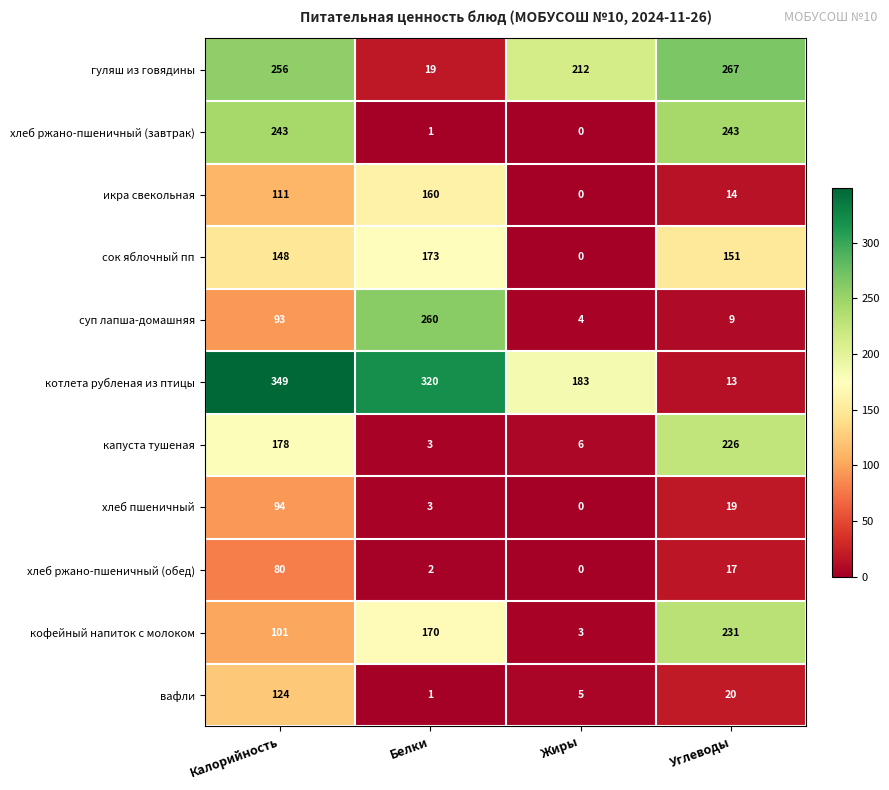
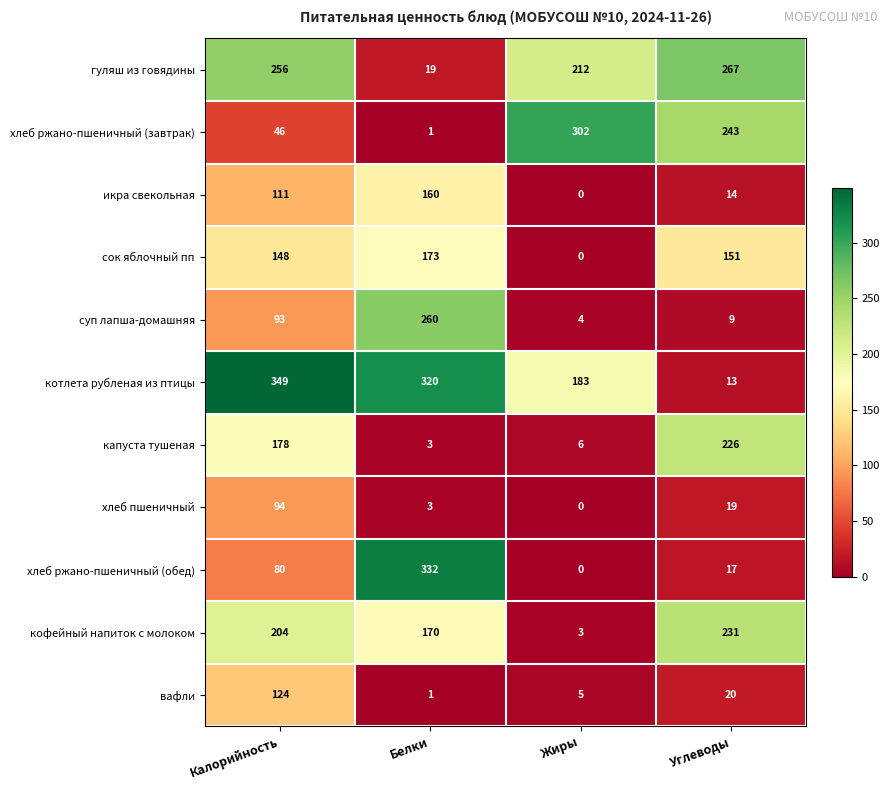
  {
    "гуляш из говядины": {
      "Калорийность": 256,
      "Белки": 19,
      "Жиры": 212,
      "Углеводы": 267
    },
    "хлеб ржано-пшеничный (завтрак)": {
-     "Калорийность": 243,
+     "Калорийность": 46,
      "Белки": 1,
-     "Жиры": 0,
+     "Жиры": 302,
      "Углеводы": 243
    },
    "икра свекольная": {
      "Калорийность": 111,
      "Белки": 160,
      "Жиры": 0,
      "Углеводы": 14
    },
    "сок яблочный пп": {
      "Калорийность": 148,
      "Белки": 173,
      "Жиры": 0,
      "Углеводы": 151
    },
    "суп лапша-домашняя": {
      "Калорийность": 93,
      "Белки": 260,
      "Жиры": 4,
      "Углеводы": 9
    },
    "котлета рубленая из птицы": {
      "Калорийность": 349,
      "Белки": 320,
      "Жиры": 183,
      "Углеводы": 13
    },
    "капуста тушеная": {
      "Калорийность": 178,
      "Белки": 3,
      "Жиры": 6,
      "Углеводы": 226
    },
    "хлеб пшеничный": {
      "Калорийность": 94,
      "Белки": 3,
      "Жиры": 0,
      "Углеводы": 19
    },
    "хлеб ржано-пшеничный (обед)": {
      "Калорийность": 80,
-     "Белки": 2,
+     "Белки": 332,
      "Жиры": 0,
      "Углеводы": 17
    },
    "кофейный напиток с молоком": {
-     "Калорийность": 101,
+     "Калорийность": 204,
      "Белки": 170,
      "Жиры": 3,
      "Углеводы": 231
    },
    "вафли": {
      "Калорийность": 124,
      "Белки": 1,
      "Жиры": 5,
      "Углеводы": 20
    }
  }
